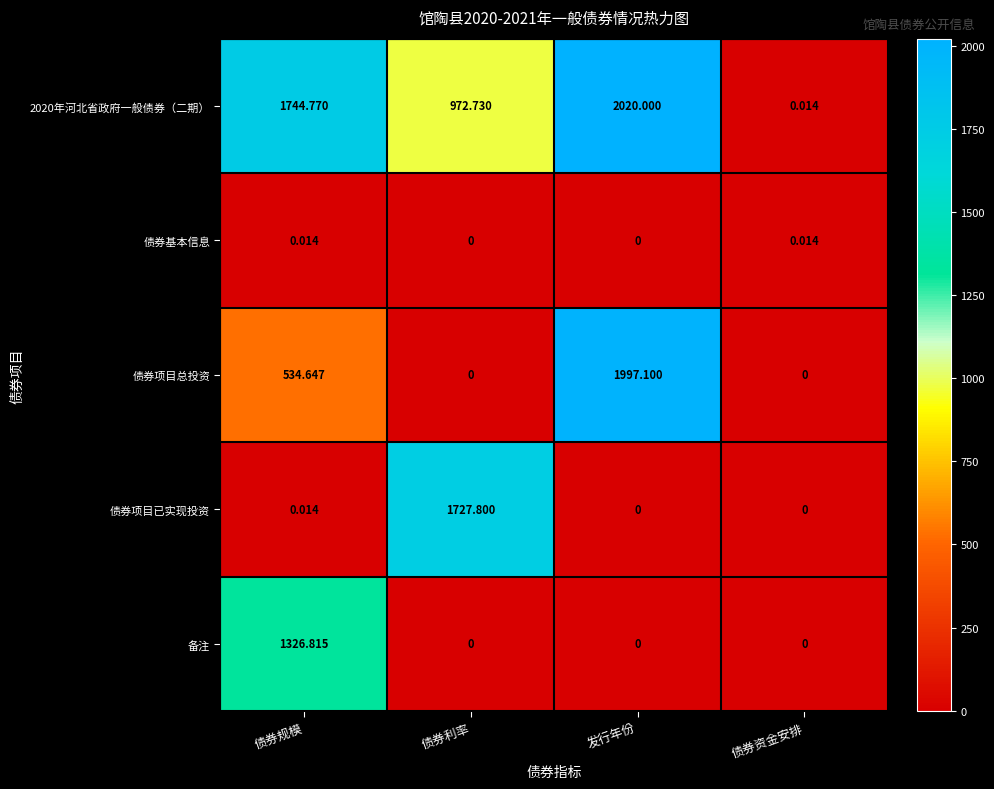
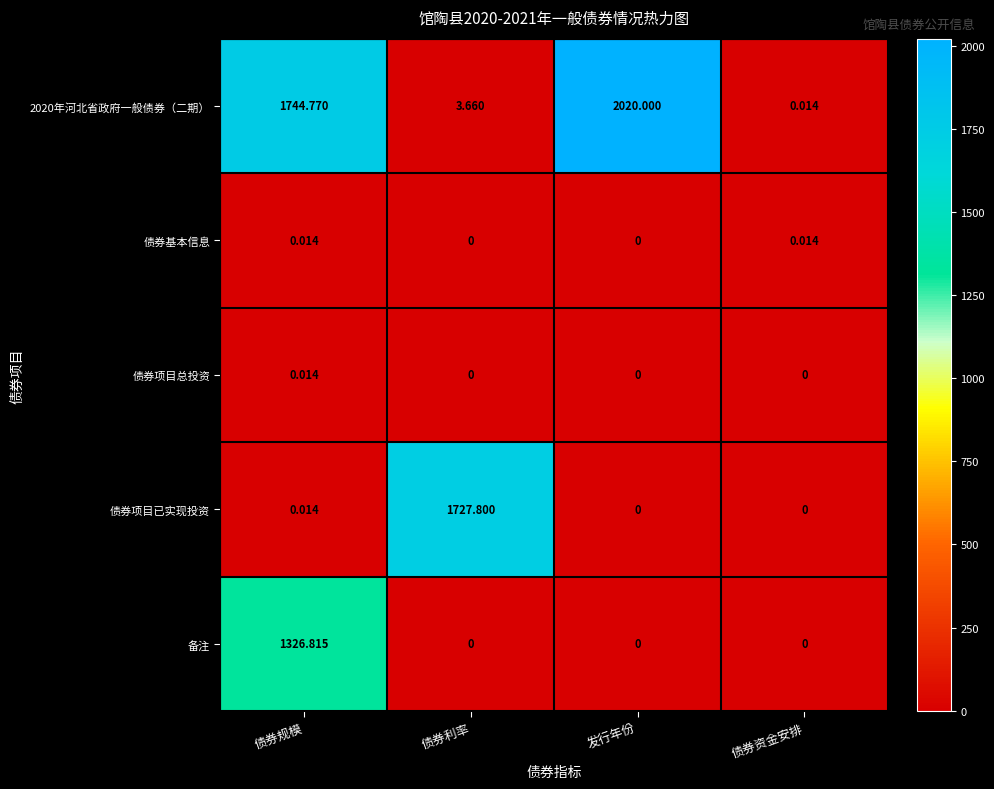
  {
    "2020年河北省政府一般债券（二期）": {
      "债券规模": 1744.770,
-     "债券利率": 972.730,
+     "债券利率": 3.660,
      "发行年份": 2020.000,
      "债券资金安排": 0.014
    },
    "债券基本信息": {
      "债券规模": 0.014,
      "债券利率": 0,
      "发行年份": 0,
      "债券资金安排": 0.014
    },
    "债券项目总投资": {
-     "债券规模": 534.647,
+     "债券规模": 0.014,
      "债券利率": 0,
-     "发行年份": 1997.100,
+     "发行年份": 0,
      "债券资金安排": 0
    },
    "债券项目已实现投资": {
      "债券规模": 0.014,
      "债券利率": 1727.800,
      "发行年份": 0,
      "债券资金安排": 0
    },
    "备注": {
      "债券规模": 1326.815,
      "债券利率": 0,
      "发行年份": 0,
      "债券资金安排": 0
    }
  }
